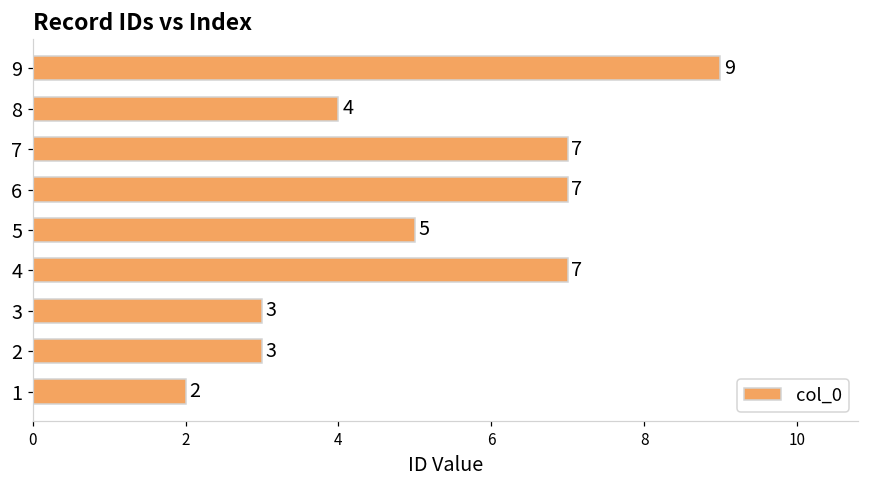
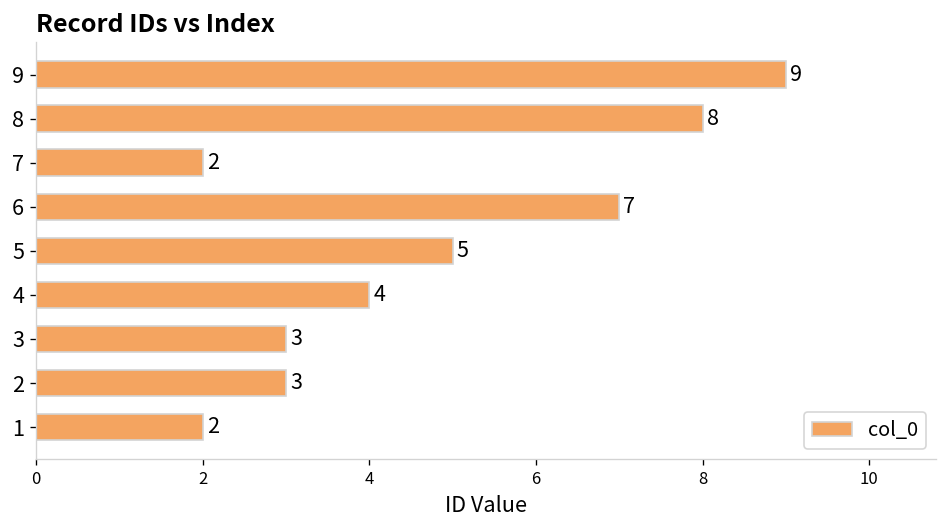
  {
    "9": 9,
-   "8": 4,
-   "7": 7,
+   "8": 8,
+   "7": 2,
    "6": 7,
    "5": 5,
-   "4": 7,
+   "4": 4,
    "3": 3,
    "2": 3,
    "1": 2
  }
